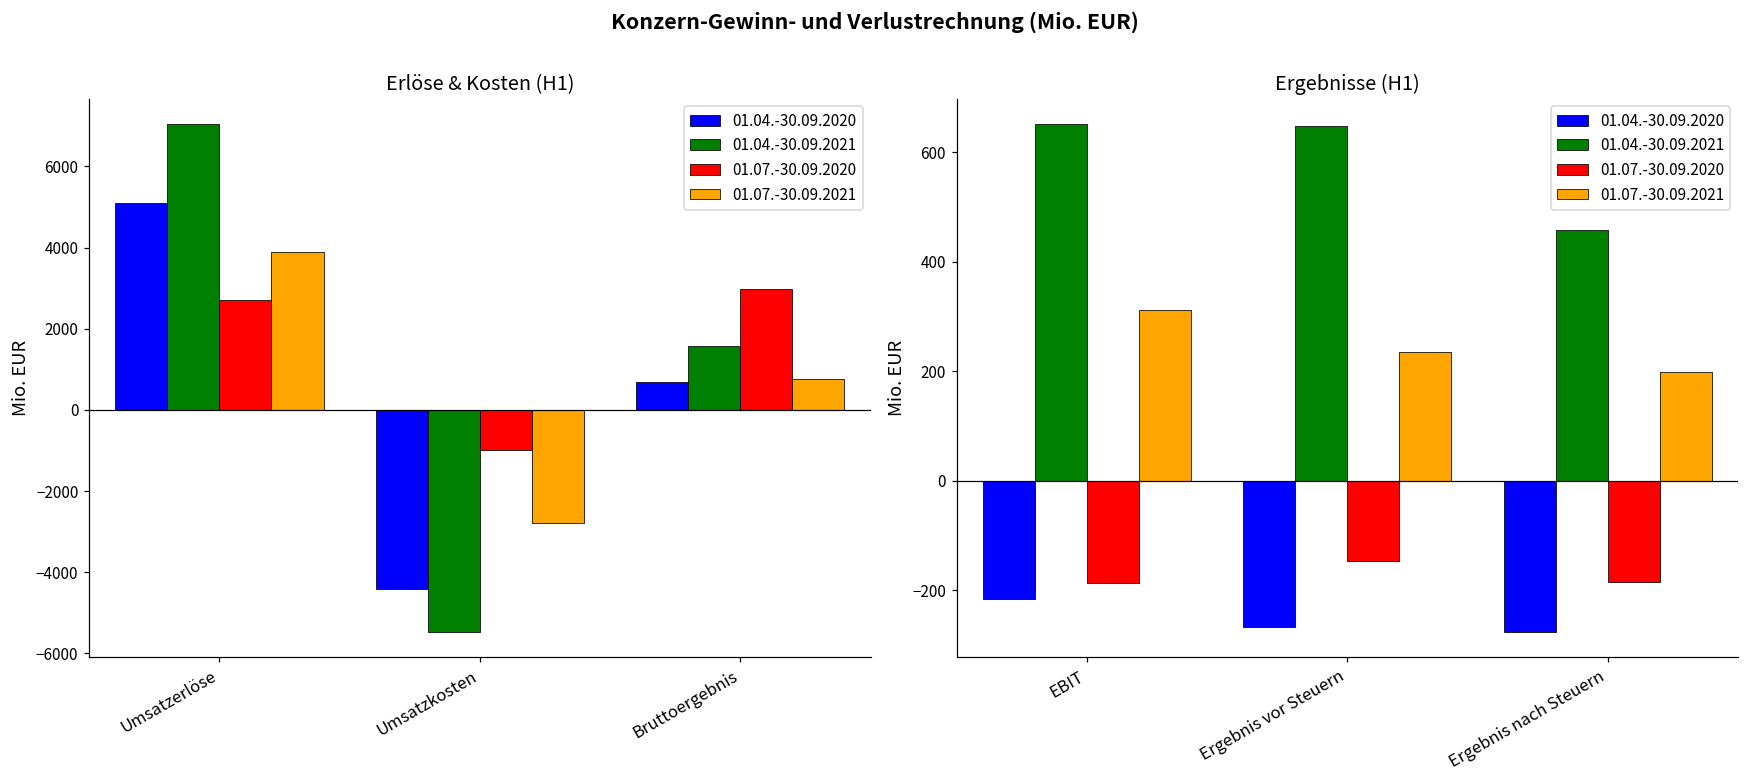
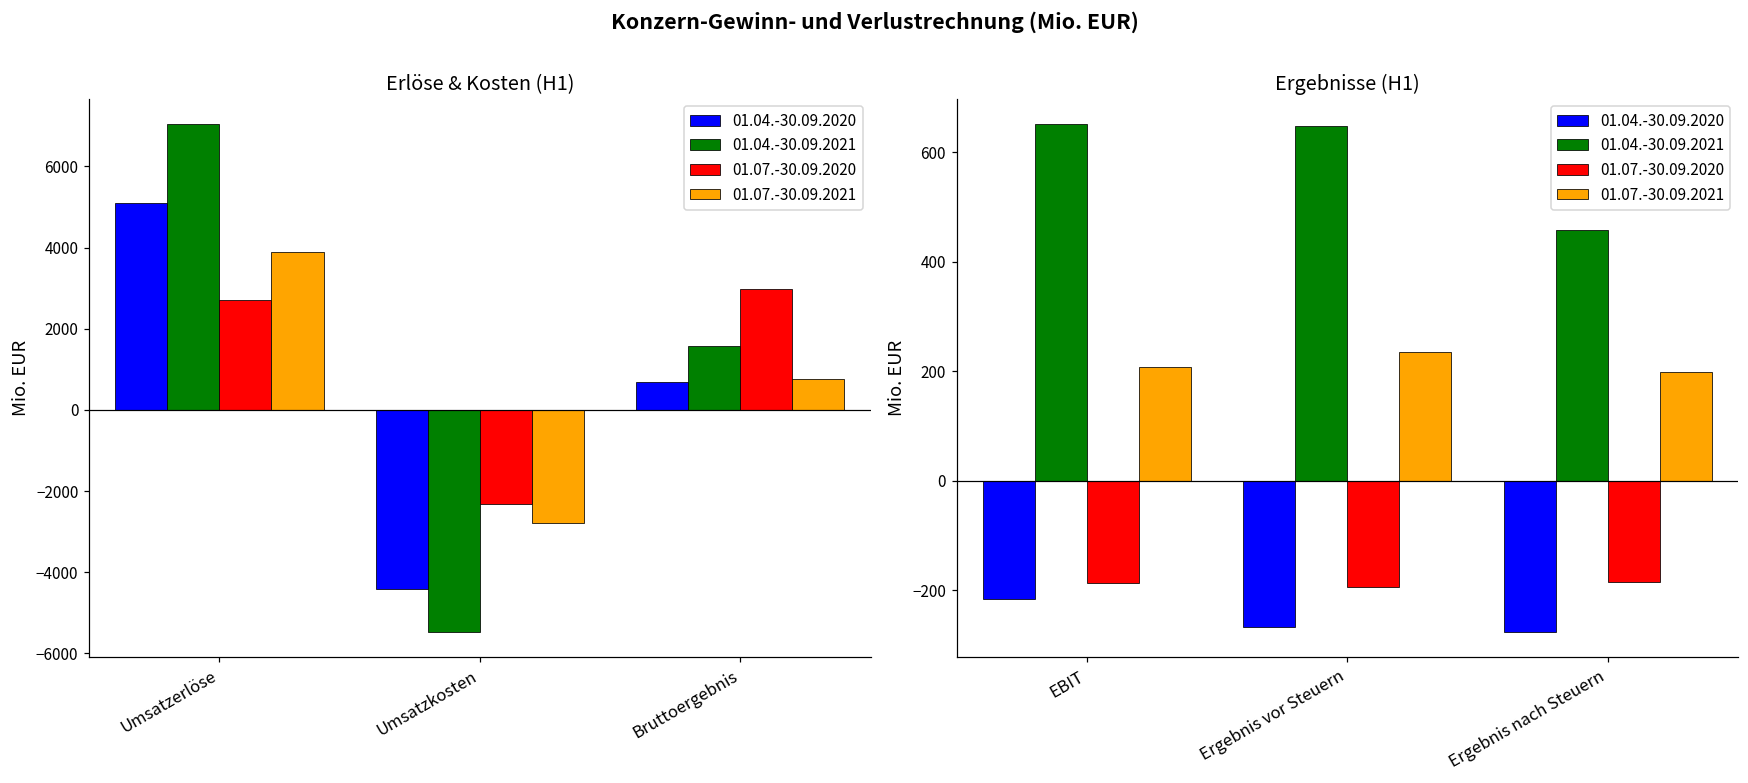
  {
    "Erlöse & Kosten (H1)": {
      "01.04.-30.09.2020": {
        "Umsatzerlöse": 5100,
        "Umsatzkosten": -4400,
        "Bruttoergebnis": 700
      },
      "01.04.-30.09.2021": {
        "Umsatzerlöse": 7000,
        "Umsatzkosten": -5500,
        "Bruttoergebnis": 1600
      },
      "01.07.-30.09.2020": {
        "Umsatzerlöse": 2700,
-       "Umsatzkosten": -1000,
+       "Umsatzkosten": -2300,
        "Bruttoergebnis": 3000
      },
      "01.07.-30.09.2021": {
        "Umsatzerlöse": 3900,
        "Umsatzkosten": -2800,
        "Bruttoergebnis": 800
      }
    },
    "Ergebnisse (H1)": {
      "01.04.-30.09.2020": {
        "EBIT": -220,
        "Ergebnis vor Steuern": -270,
        "Ergebnis nach Steuern": -280
      },
      "01.04.-30.09.2021": {
        "EBIT": 650,
        "Ergebnis vor Steuern": 650,
        "Ergebnis nach Steuern": 460
      },
      "01.07.-30.09.2020": {
        "EBIT": -190,
-       "Ergebnis vor Steuern": -150,
+       "Ergebnis vor Steuern": -190,
        "Ergebnis nach Steuern": -190
      },
      "01.07.-30.09.2021": {
-       "EBIT": 310,
+       "EBIT": 210,
        "Ergebnis vor Steuern": 230,
        "Ergebnis nach Steuern": 200
      }
    }
  }
